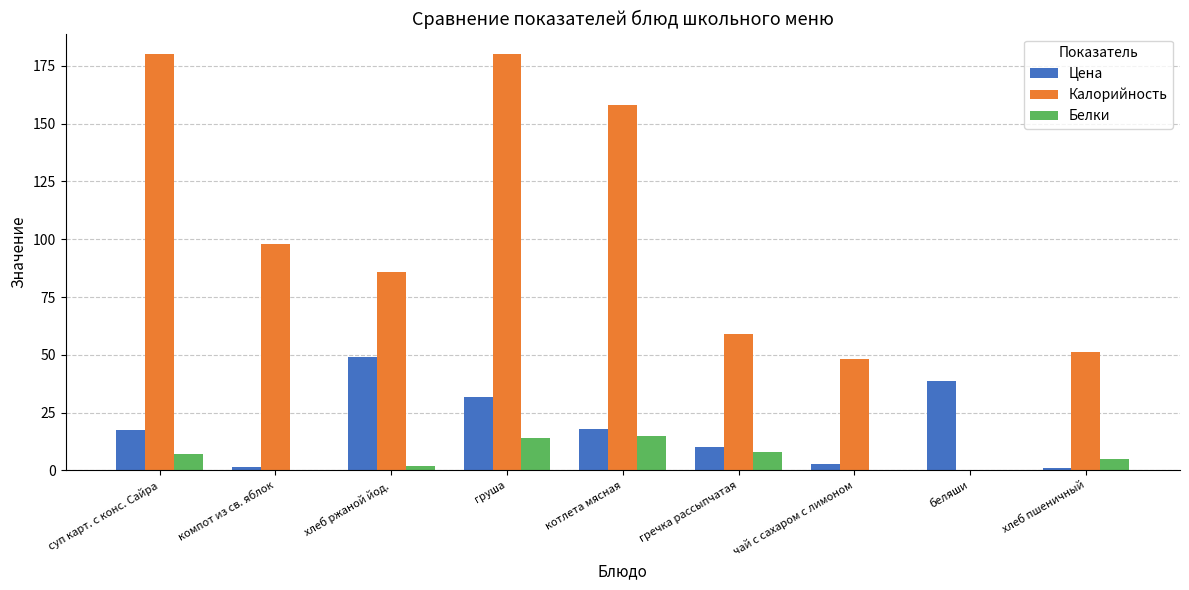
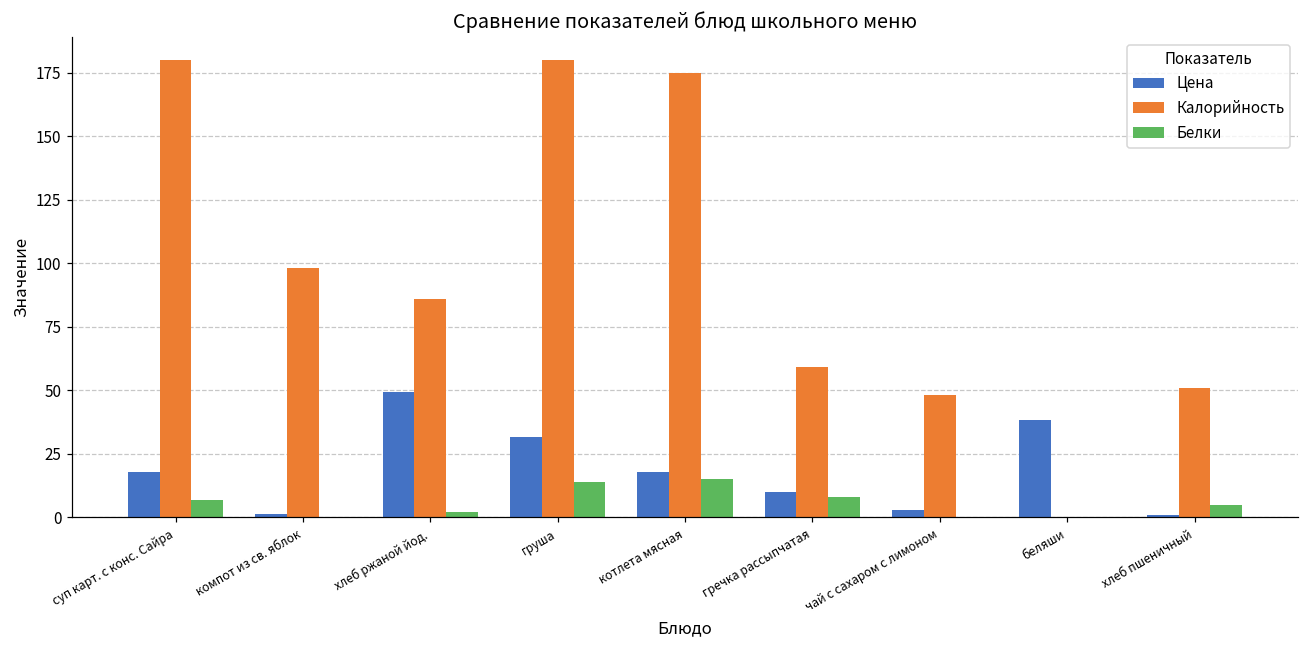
  {
    "Цена": {
      "суп карт. с конс. Сайра": 18,
      "компот из св. яблок": 1,
      "хлеб ржаной йод.": 49,
      "груша": 32,
      "котлета мясная": 18,
      "гречка рассыпчатая": 10,
      "чай с сахаром с лимоном": 3,
      "беляши": 38
    },
    "Калорийность": {
      "суп карт. с конс. Сайра": 180,
      "компот из св. яблок": 98,
      "хлеб ржаной йод.": 86,
      "груша": 180,
-     "котлета мясная": 158,
+     "котлета мясная": 175,
      "гречка рассыпчатая": 59,
      "чай с сахаром с лимоном": 48,
      "беляши": 0,
      "хлеб пшеничный": 51
    },
    "Белки": {
      "суп карт. с конс. Сайра": 7,
      "компот из св. яблок": 0,
      "хлеб ржаной йод.": 2,
      "груша": 14,
      "котлета мясная": 15,
      "гречка рассыпчатая": 8,
      "чай с сахаром с лимоном": 0,
      "беляши": 0,
      "хлеб пшеничный": 5
    }
  }
